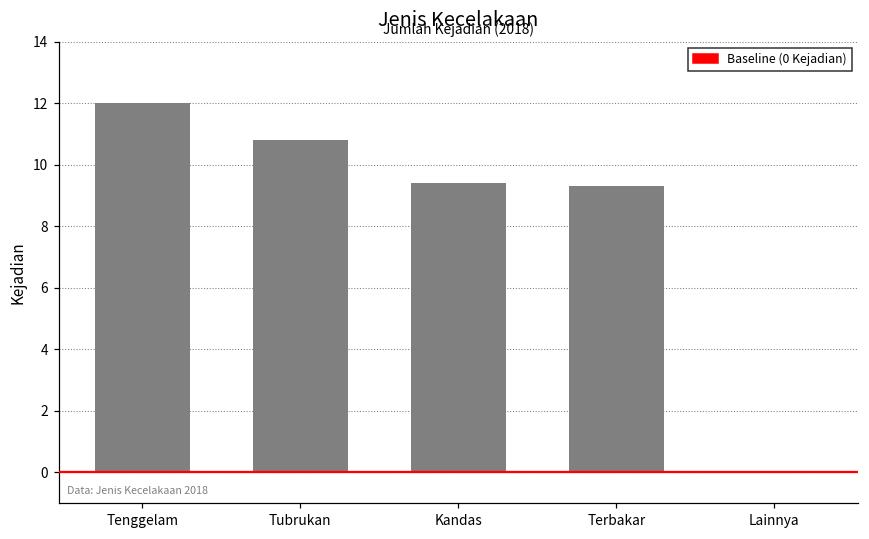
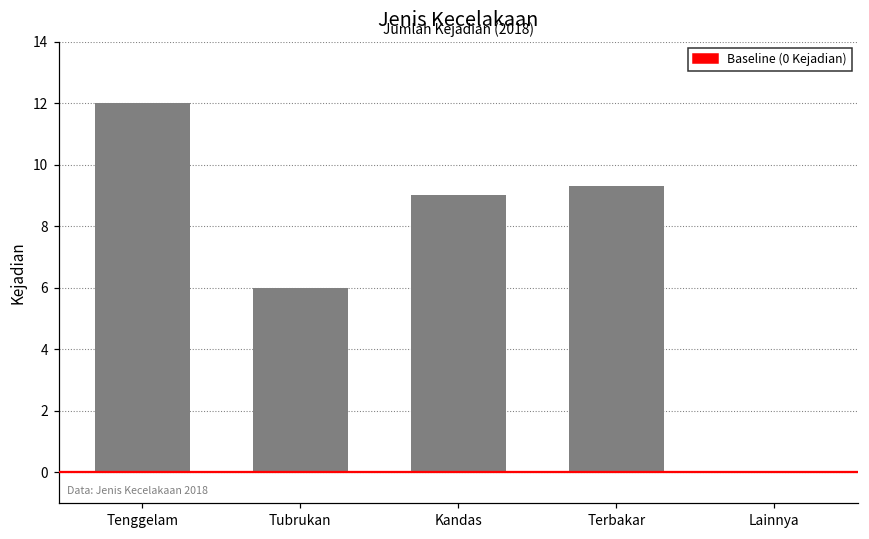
  {
    "Tenggelam": 12.0,
-   "Tubrukan": 10.8,
-   "Kandas": 9.4,
+   "Tubrukan": 6.0,
+   "Kandas": 9.0,
    "Terbakar": 9.3,
    "Lainnya": 0.0
  }
